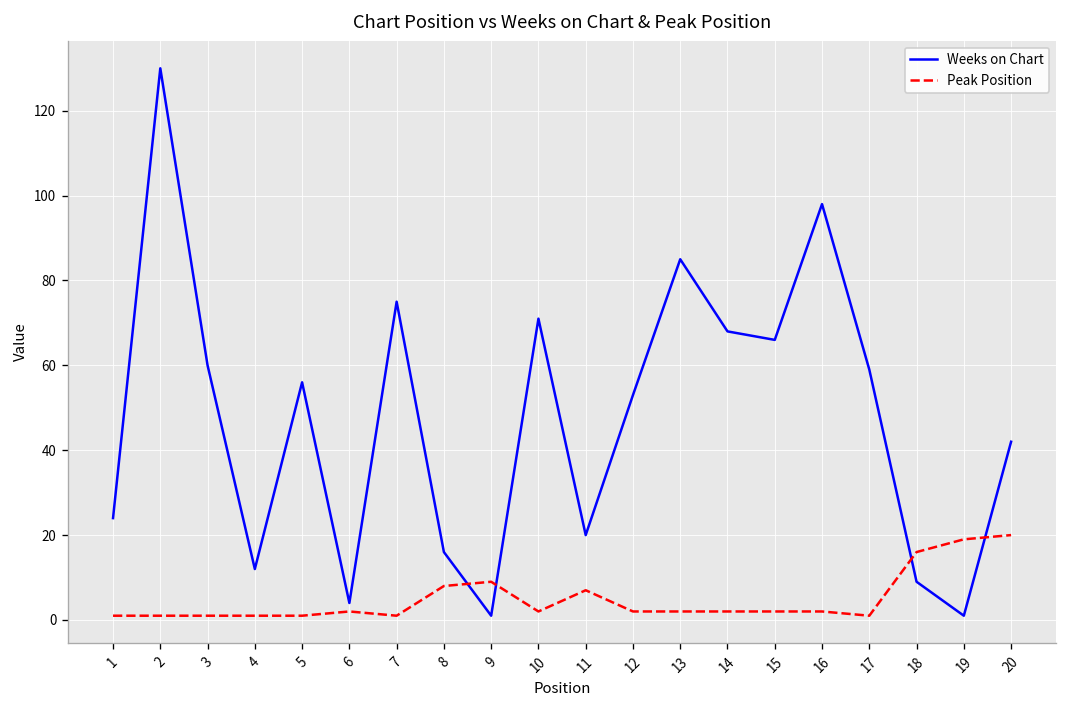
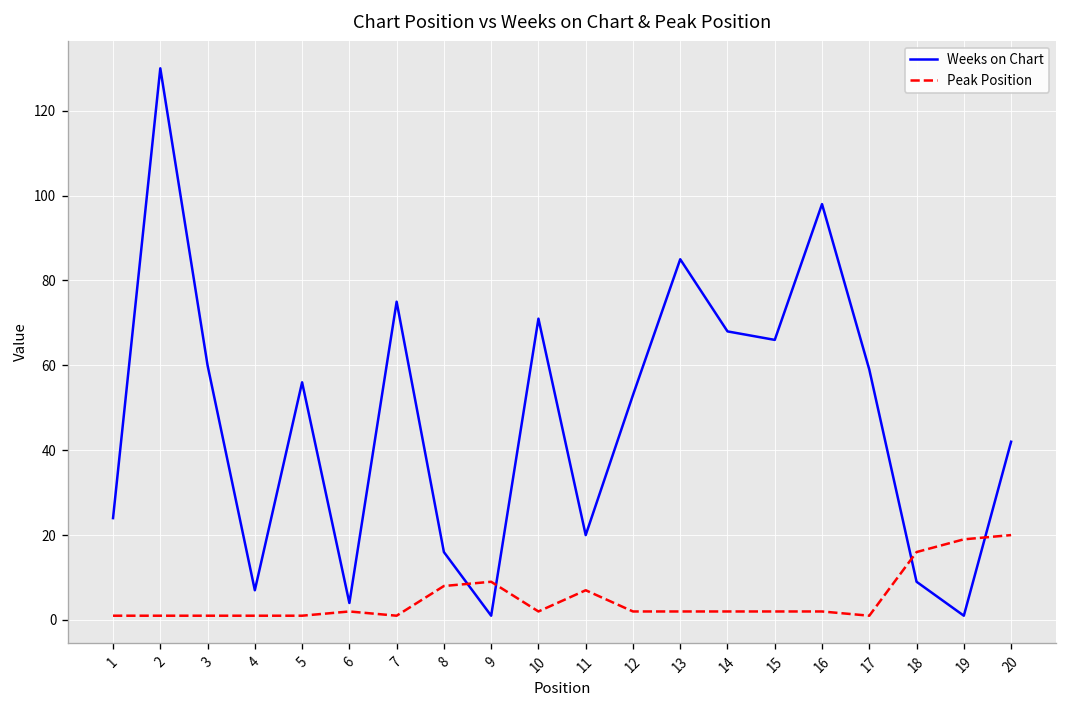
  {
    "Weeks on Chart": {
      "1": 24,
      "2": 130,
      "3": 60,
-     "4": 12,
+     "4": 7,
      "5": 56,
      "6": 4,
      "7": 75,
      "8": 16,
      "9": 1,
      "10": 71,
      "11": 20,
      "12": 53,
      "13": 85,
      "14": 68,
      "15": 66,
      "16": 98,
      "17": 59,
      "18": 9,
      "19": 1,
      "20": 42
    },
    "Peak Position": {
      "1": 1,
      "2": 1,
      "3": 1,
      "4": 1,
      "5": 1,
      "6": 2,
      "7": 1,
      "8": 8,
      "9": 9,
      "10": 2,
      "11": 7,
      "12": 2,
      "13": 2,
      "14": 2,
      "15": 2,
      "16": 2,
      "17": 1,
      "18": 16,
      "19": 19,
      "20": 20
    }
  }
